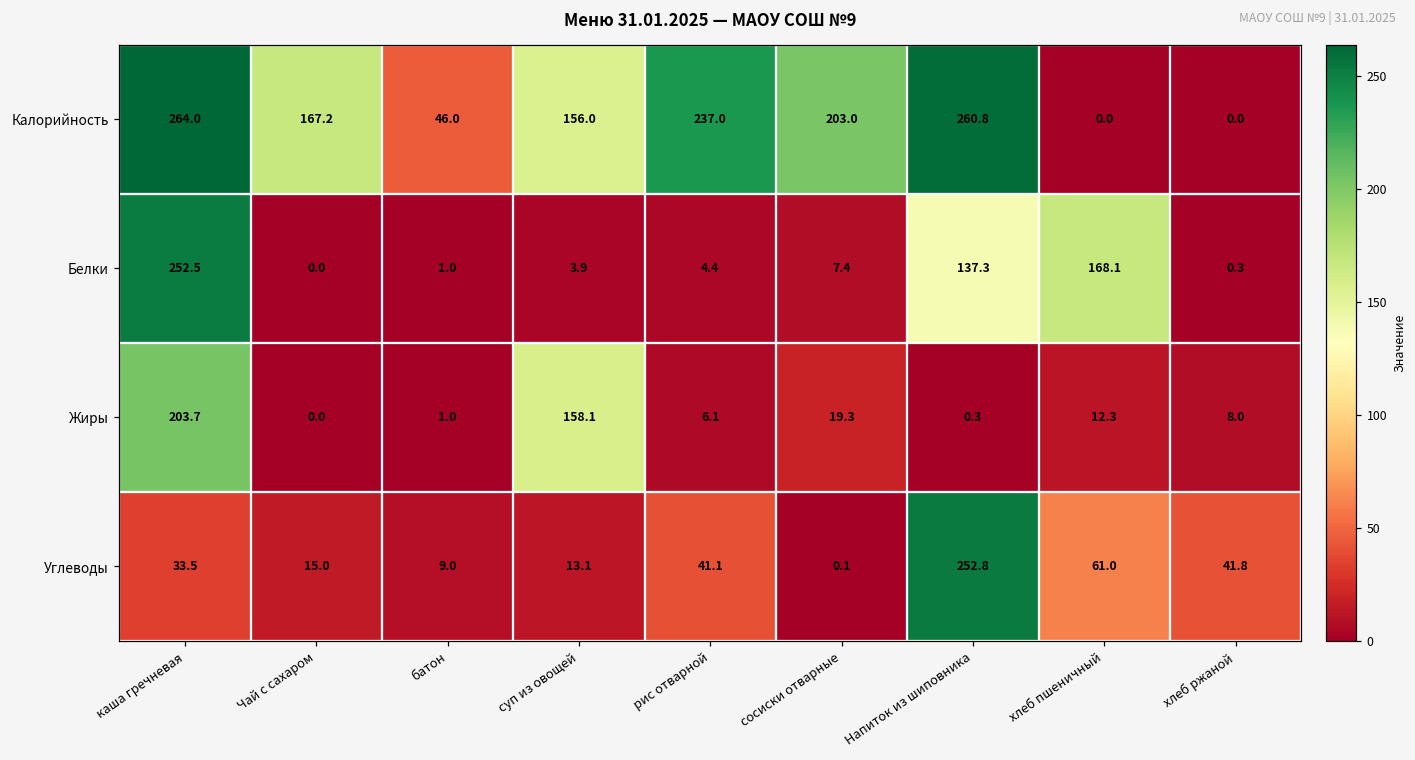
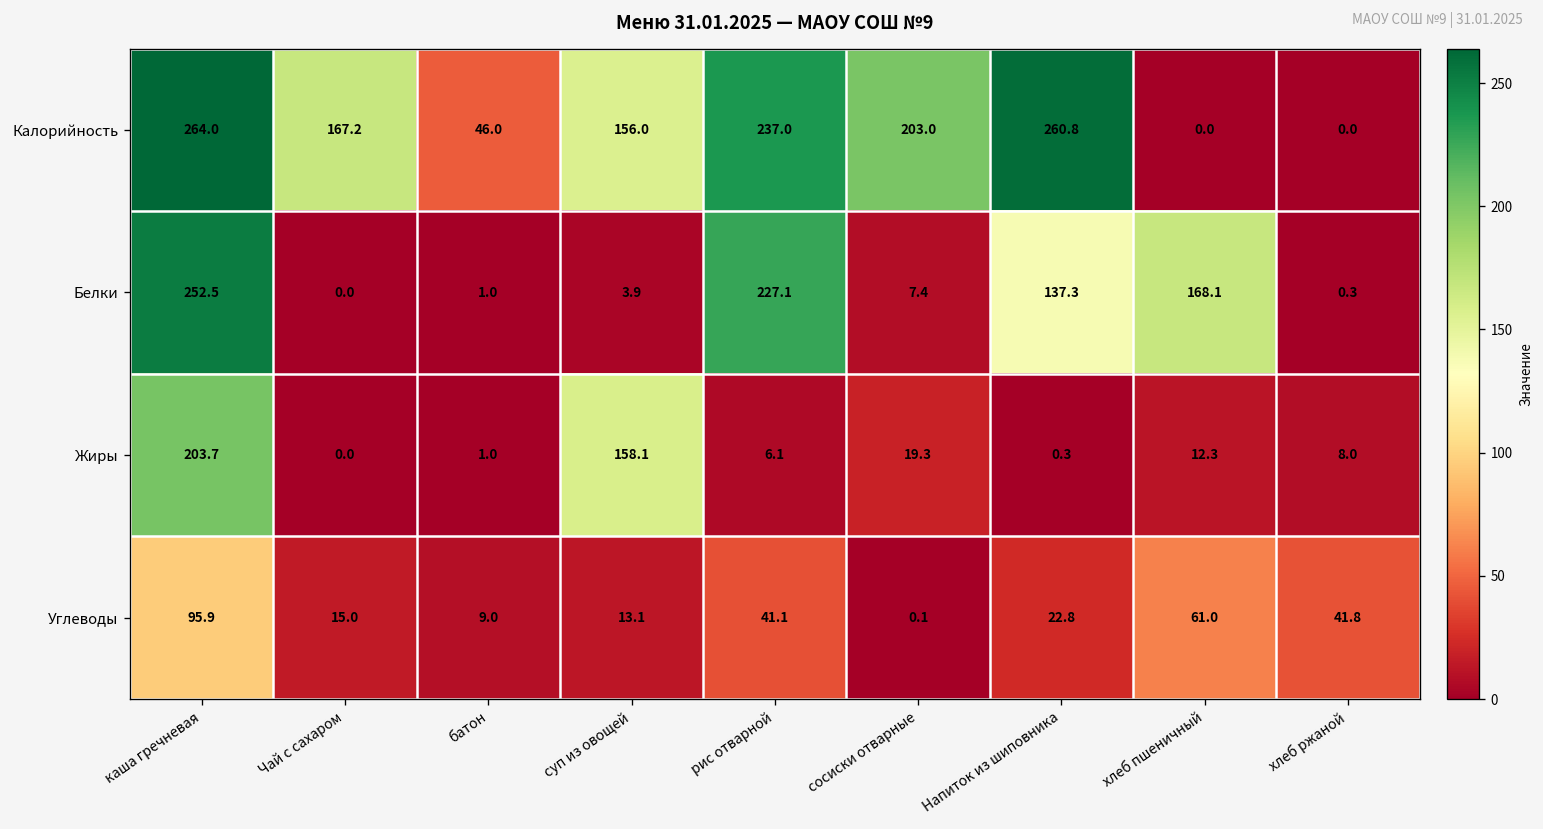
  {
    "Калорийность": {
      "каша гречневая": 264.0,
      "Чай с сахаром": 167.2,
      "батон": 46.0,
      "суп из овощей": 156.0,
      "рис отварной": 237.0,
      "сосиски отварные": 203.0,
      "Напиток из шиповника": 260.8,
      "хлеб пшеничный": 0.0,
      "хлеб ржаной": 0.0
    },
    "Белки": {
      "каша гречневая": 252.5,
      "Чай с сахаром": 0.0,
      "батон": 1.0,
      "суп из овощей": 3.9,
-     "рис отварной": 4.4,
+     "рис отварной": 227.1,
      "сосиски отварные": 7.4,
      "Напиток из шиповника": 137.3,
      "хлеб пшеничный": 168.1,
      "хлеб ржаной": 0.3
    },
    "Жиры": {
      "каша гречневая": 203.7,
      "Чай с сахаром": 0.0,
      "батон": 1.0,
      "суп из овощей": 158.1,
      "рис отварной": 6.1,
      "сосиски отварные": 19.3,
      "Напиток из шиповника": 0.3,
      "хлеб пшеничный": 12.3,
      "хлеб ржаной": 8.0
    },
    "Углеводы": {
-     "каша гречневая": 33.5,
+     "каша гречневая": 95.9,
      "Чай с сахаром": 15.0,
      "батон": 9.0,
      "суп из овощей": 13.1,
      "рис отварной": 41.1,
      "сосиски отварные": 0.1,
-     "Напиток из шиповника": 252.8,
+     "Напиток из шиповника": 22.8,
      "хлеб пшеничный": 61.0,
      "хлеб ржаной": 41.8
    }
  }
